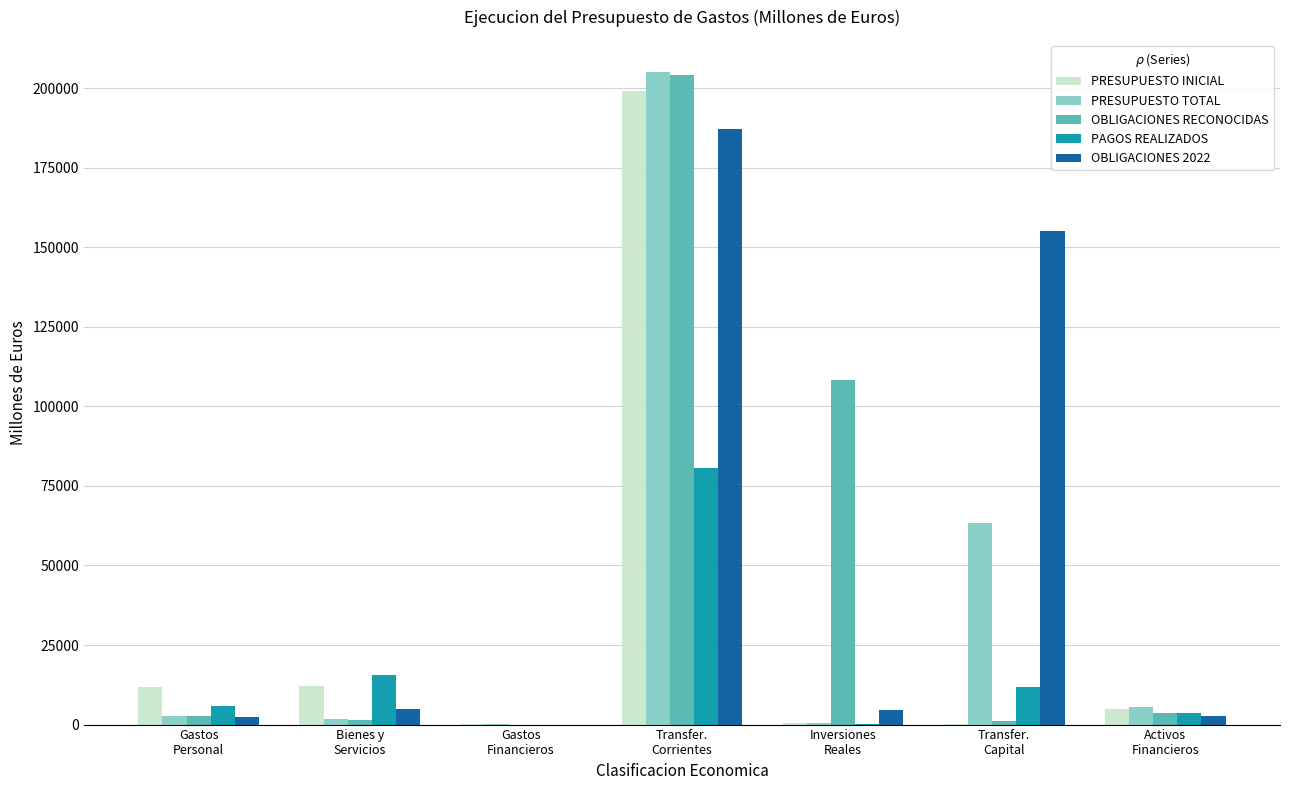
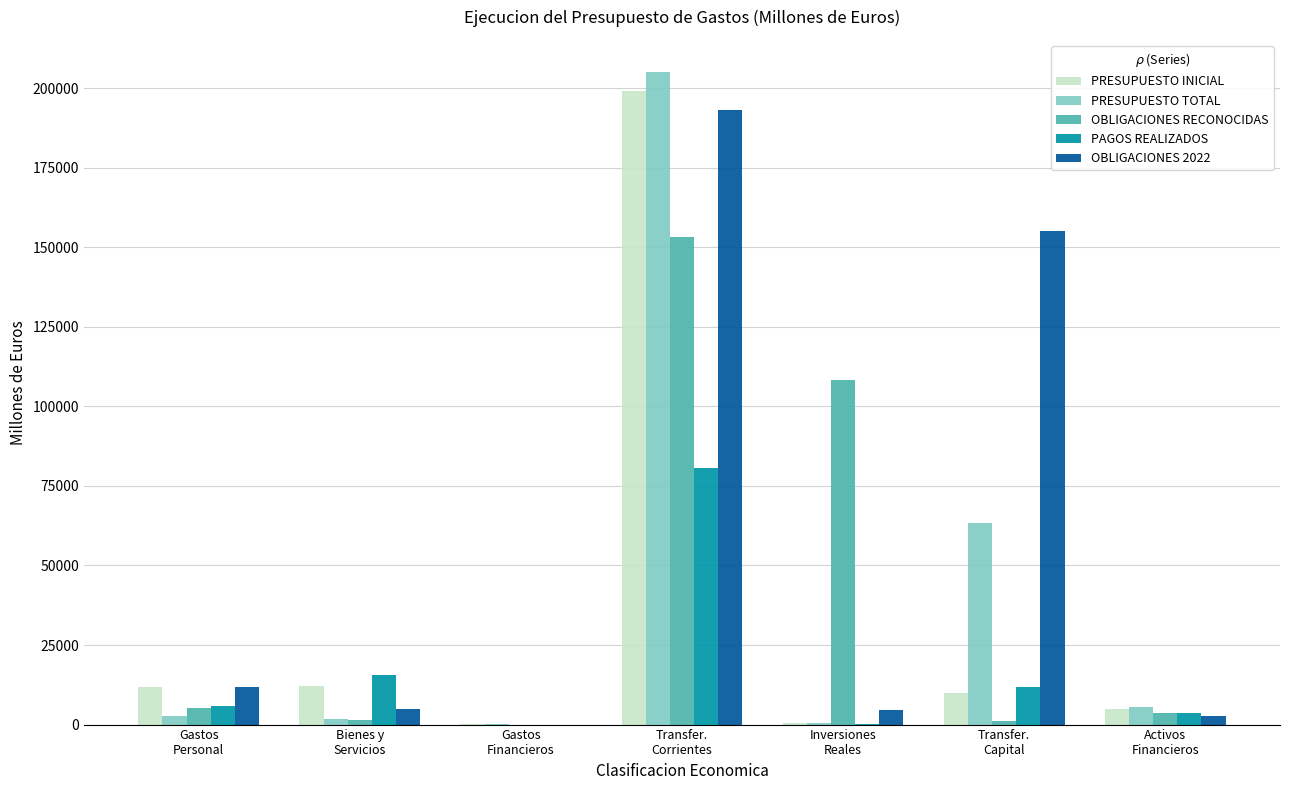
  {
    "PRESUPUESTO INICIAL": {
      "Gastos Personal": 12000,
      "Bienes y Servicios": 12000,
      "Transfer. Corrientes": 199000,
-     "Transfer. Capital": 0,
+     "Transfer. Capital": 10000,
      "Activos Financieros": 5000
    },
    "PRESUPUESTO TOTAL": {
      "Gastos Personal": 3000,
      "Bienes y Servicios": 2000,
      "Transfer. Corrientes": 205000,
      "Transfer. Capital": 63000,
      "Activos Financieros": 6000
    },
    "OBLIGACIONES RECONOCIDAS": {
-     "Gastos Personal": 3000,
+     "Gastos Personal": 5000,
      "Bienes y Servicios": 2000,
-     "Transfer. Corrientes": 204000,
+     "Transfer. Corrientes": 153000,
      "Inversiones Reales": 108000,
      "Transfer. Capital": 1000,
      "Activos Financieros": 3000
    },
    "PAGOS REALIZADOS": {
      "Gastos Personal": 6000,
      "Bienes y Servicios": 16000,
      "Transfer. Corrientes": 81000,
      "Transfer. Capital": 12000,
      "Activos Financieros": 3000
    },
    "OBLIGACIONES 2022": {
-     "Gastos Personal": 2000,
+     "Gastos Personal": 12000,
      "Bienes y Servicios": 5000,
-     "Transfer. Corrientes": 187000,
+     "Transfer. Corrientes": 193000,
      "Inversiones Reales": 4000,
      "Transfer. Capital": 155000,
      "Activos Financieros": 3000
    }
  }
